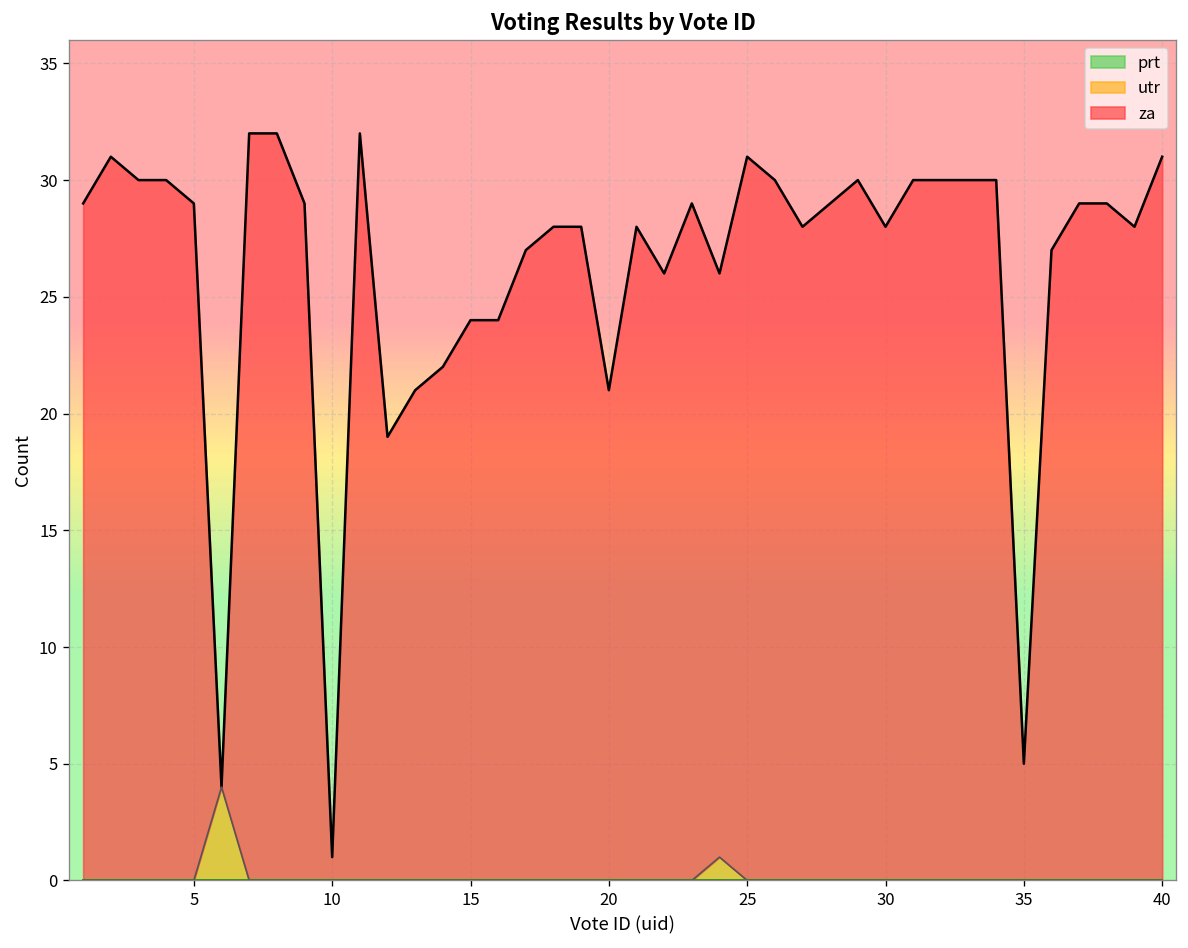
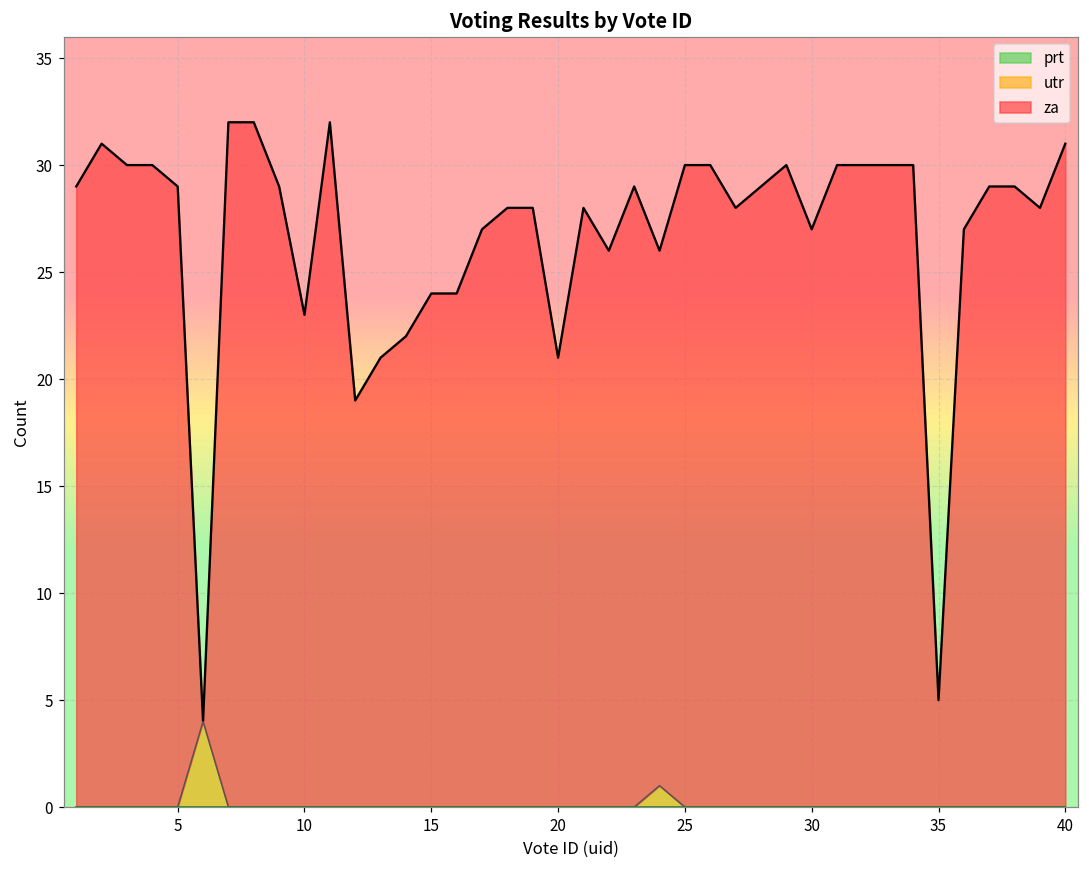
  {
    "za": {
      "5": 29,
-     "10": 1,
+     "10": 23,
      "15": 24,
      "20": 21,
-     "25": 31,
-     "30": 28,
+     "25": 30,
+     "30": 27,
      "35": 5,
      "40": 31
    }
  }
